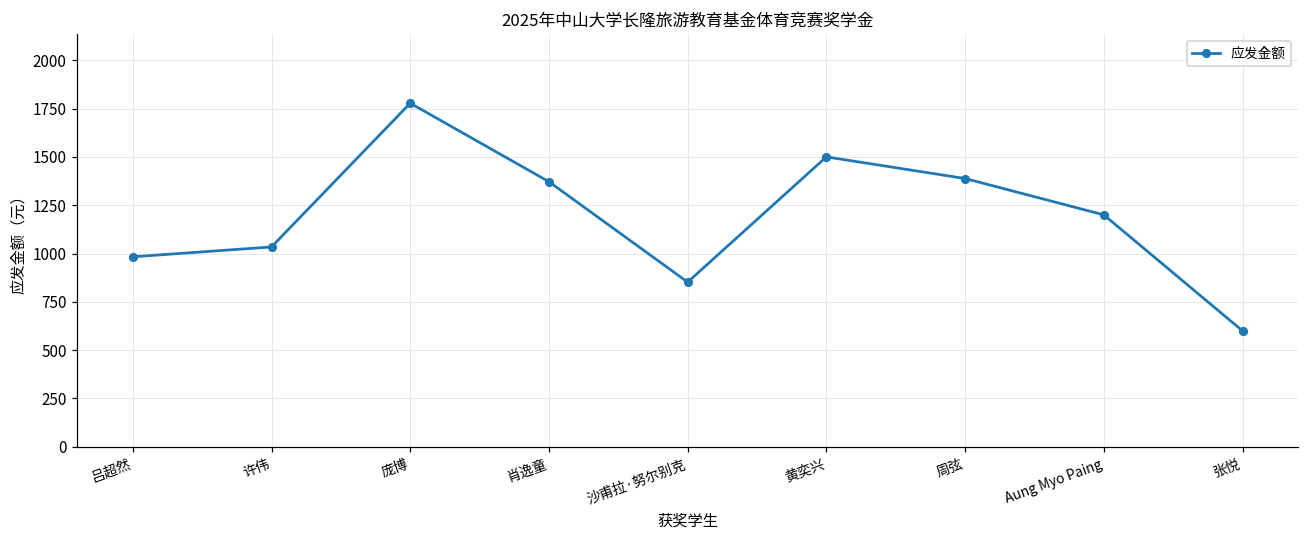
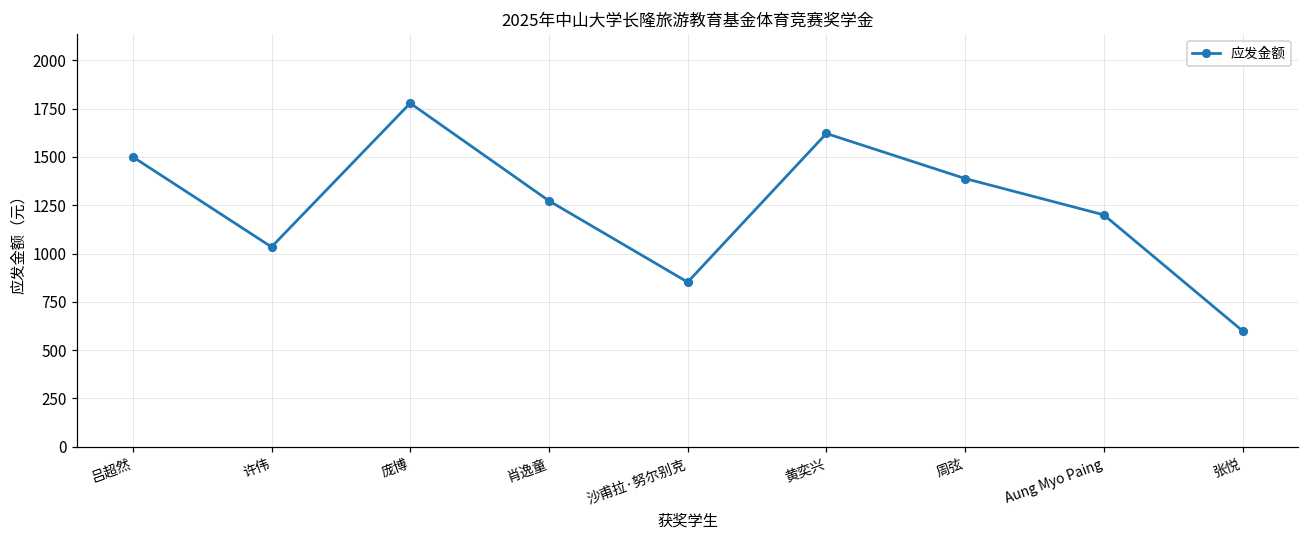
  {
-   "吕超然": 980,
+   "吕超然": 1500,
    "许伟": 1030,
    "庞博": 1780,
-   "肖逸童": 1370,
+   "肖逸童": 1270,
    "沙甫拉·努尔别克": 850,
-   "黄奕兴": 1500,
+   "黄奕兴": 1620,
    "周弦": 1390,
    "Aung Myo Paing": 1200,
    "张悦": 600
  }
